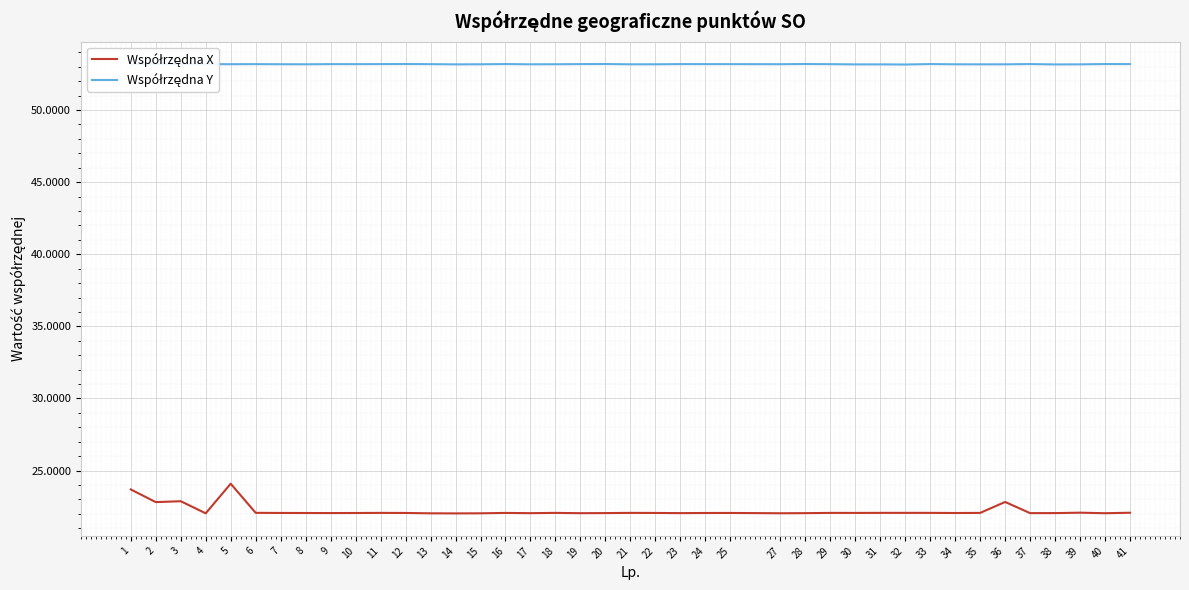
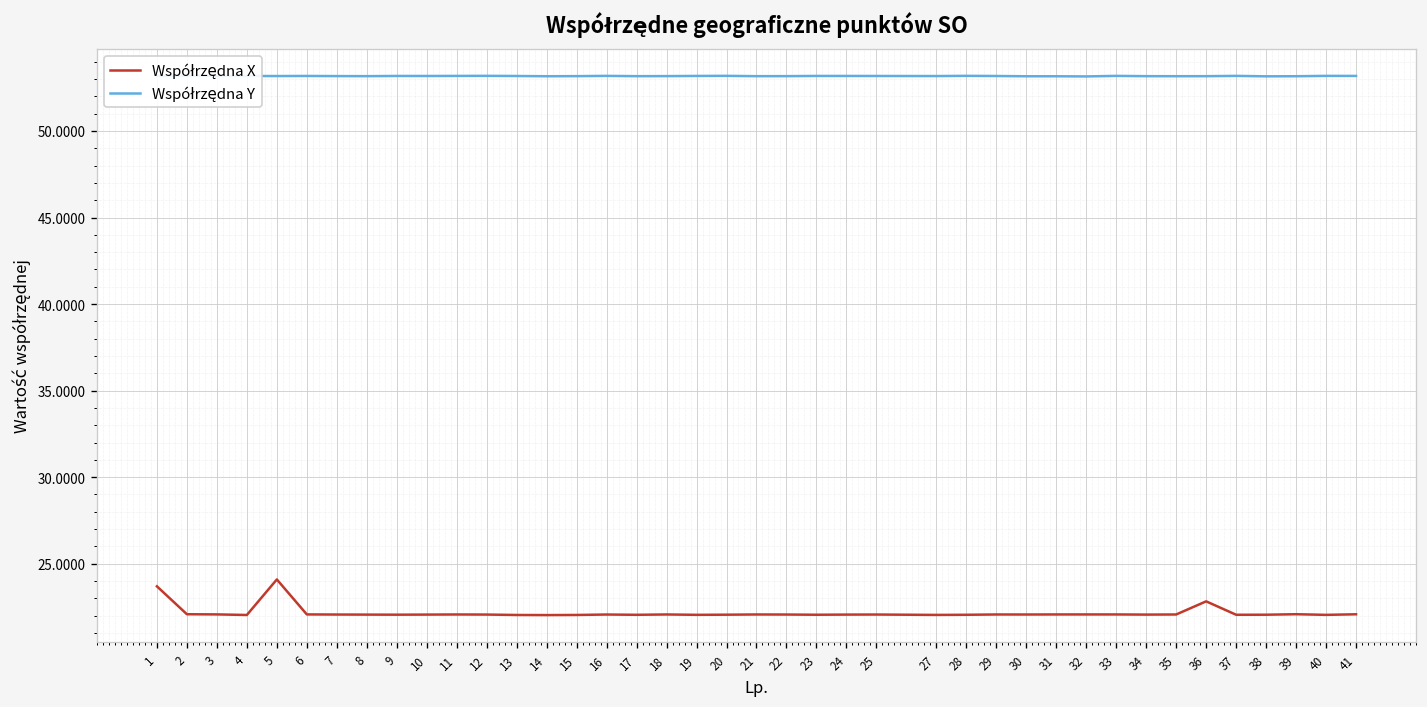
  {
    "Współrzędna X": {
      "1": 23.7,
-     "2": 22.8,
-     "3": 22.9,
+     "2": 22.1,
+     "3": 22.1,
      "4": 22.0,
      "5": 24.1,
      "6": 22.1,
      "7": 22.1,
      "8": 22.1,
      "9": 22.1,
      "10": 22.1,
      "11": 22.1,
      "12": 22.1,
      "13": 22.0,
      "14": 22.0,
      "15": 22.0,
      "16": 22.1,
      "17": 22.1,
      "18": 22.1,
      "19": 22.0,
      "20": 22.1,
      "21": 22.1,
      "22": 22.1,
      "23": 22.1,
      "24": 22.1,
      "25": 22.1,
      "27": 22.0,
      "28": 22.1,
      "29": 22.1,
      "30": 22.1,
      "31": 22.1,
      "32": 22.1,
      "33": 22.1,
      "34": 22.1,
      "35": 22.1,
      "36": 22.8,
      "37": 22.1,
      "38": 22.1,
      "39": 22.1,
      "40": 22.0,
      "41": 22.1
    },
    "Współrzędna Y": {
      "5": 53.2,
      "6": 53.2,
      "7": 53.2,
      "8": 53.2,
      "9": 53.2,
      "10": 53.2,
      "11": 53.2,
      "12": 53.2,
      "13": 53.2,
      "14": 53.2,
      "15": 53.2,
      "16": 53.2,
      "17": 53.2,
      "18": 53.2,
      "19": 53.2,
      "20": 53.2,
      "21": 53.2,
      "22": 53.2,
      "23": 53.2,
      "24": 53.2,
      "25": 53.2,
      "27": 53.2,
      "28": 53.2,
      "29": 53.2,
      "30": 53.2,
      "31": 53.2,
      "32": 53.2,
      "33": 53.2,
      "34": 53.2,
      "35": 53.2,
      "36": 53.2,
      "37": 53.2,
      "38": 53.2,
      "39": 53.2,
      "40": 53.2,
      "41": 53.2
    }
  }
